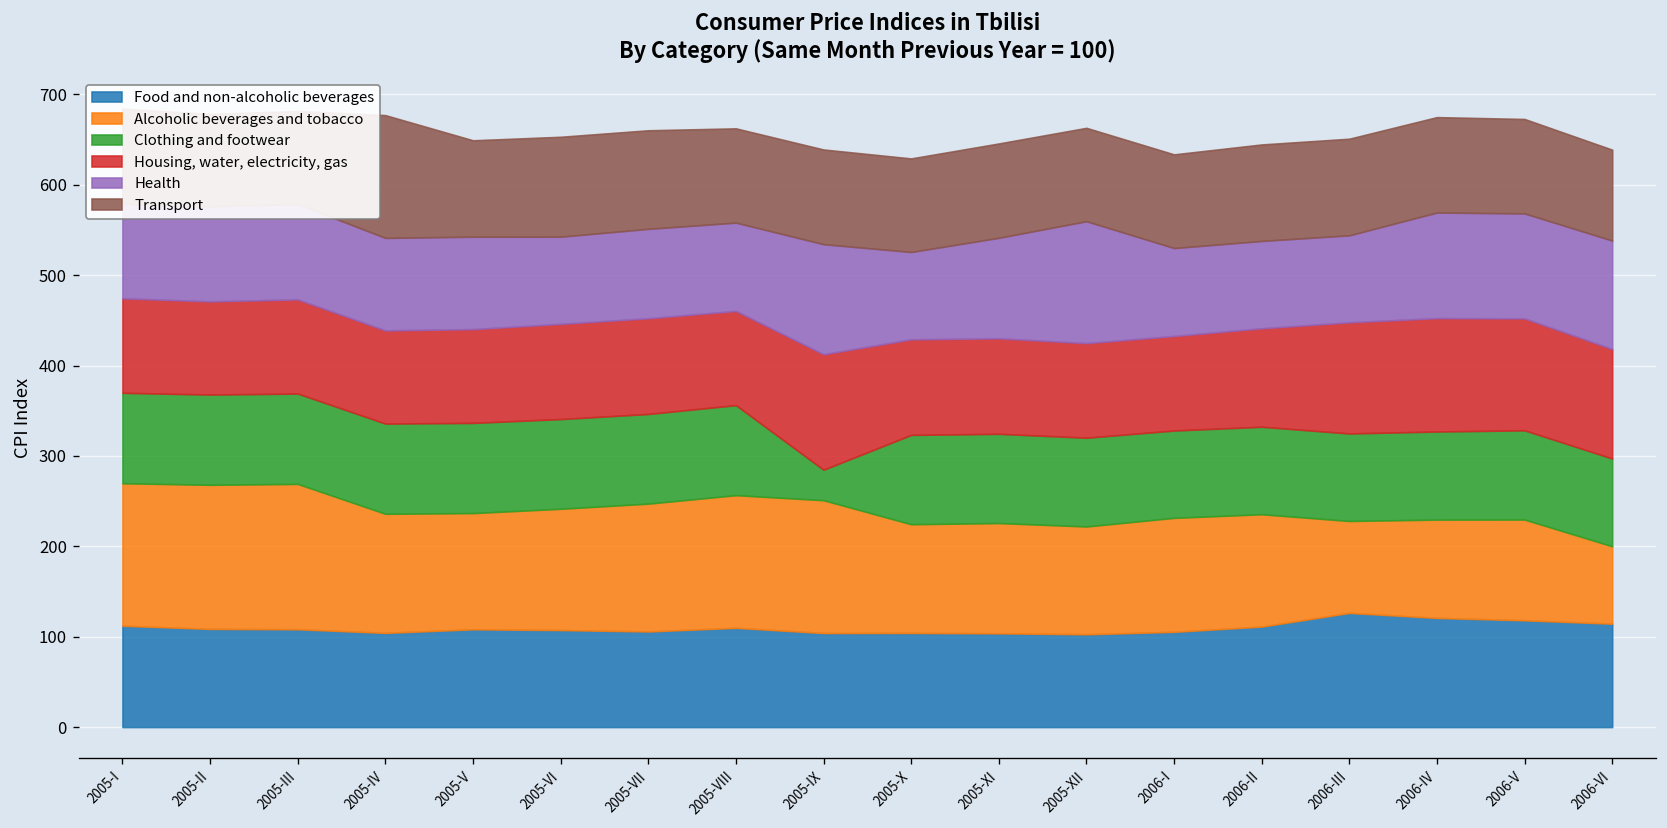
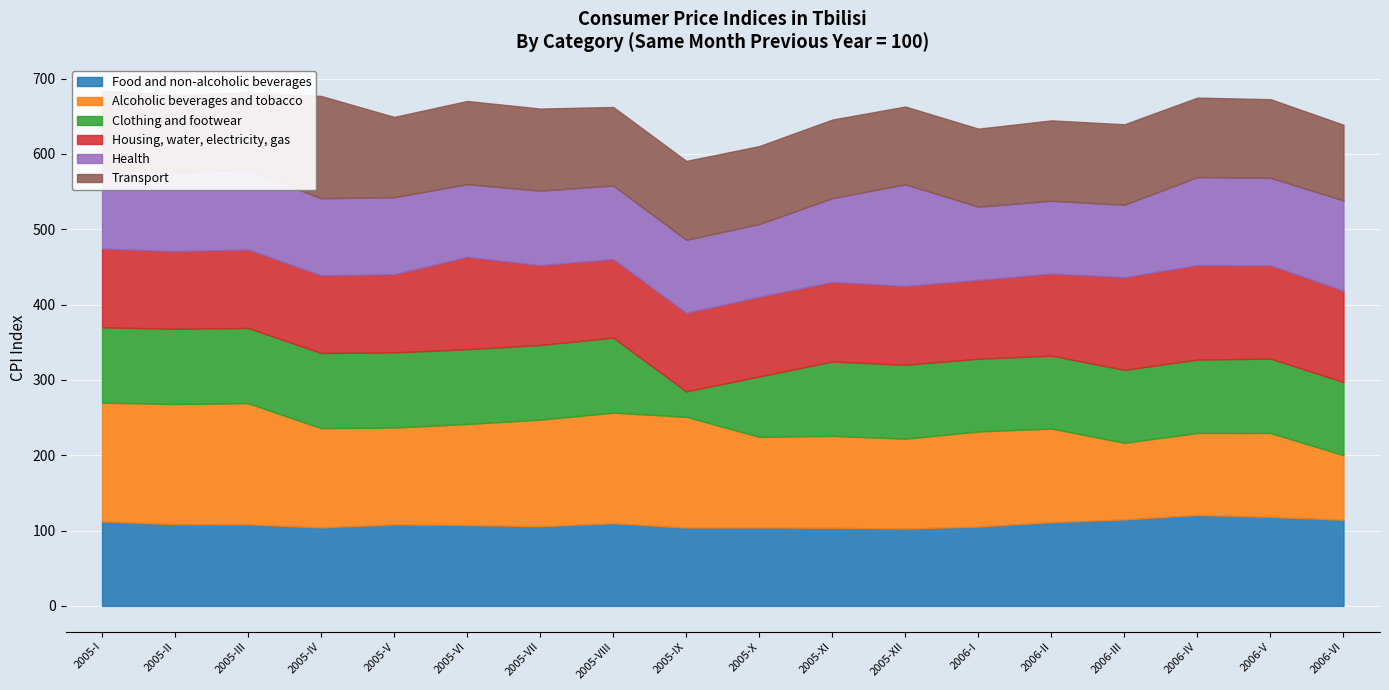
  {
    "Food and non-alcoholic beverages": {
      "2005-I": 110,
      "2005-II": 110,
      "2005-III": 110,
      "2005-IV": 100,
      "2005-V": 110,
      "2005-VI": 110,
      "2005-VII": 110,
      "2005-VIII": 110,
      "2005-IX": 100,
      "2005-X": 100,
      "2005-XI": 100,
      "2005-XII": 100,
      "2006-I": 110,
      "2006-II": 110,
-     "2006-III": 130,
+     "2006-III": 110,
      "2006-IV": 120,
      "2006-V": 120,
      "2006-VI": 110
    },
    "Alcoholic beverages and tobacco": {
      "2005-I": 160,
      "2005-II": 160,
      "2005-III": 160,
      "2005-IV": 130,
      "2005-V": 130,
      "2005-VI": 130,
      "2005-VII": 140,
      "2005-VIII": 150,
      "2005-IX": 150,
      "2005-X": 120,
      "2005-XI": 120,
      "2005-XII": 120,
      "2006-I": 130,
      "2006-II": 120,
      "2006-III": 100,
      "2006-IV": 110,
      "2006-V": 110,
      "2006-VI": 90
    },
    "Clothing and footwear": {
      "2005-I": 100,
      "2005-II": 100,
      "2005-III": 100,
      "2005-IV": 100,
      "2005-V": 100,
      "2005-VI": 100,
      "2005-VII": 100,
      "2005-VIII": 100,
      "2005-IX": 30,
-     "2005-X": 100,
+     "2005-X": 80,
      "2005-XI": 100,
      "2005-XII": 100,
      "2006-I": 100,
      "2006-II": 100,
      "2006-III": 100,
      "2006-IV": 100,
      "2006-V": 100,
      "2006-VI": 100
    },
    "Housing, water, electricity, gas": {
      "2005-I": 100,
      "2005-II": 100,
      "2005-III": 100,
      "2005-IV": 100,
      "2005-V": 100,
-     "2005-VI": 110,
+     "2005-VI": 120,
      "2005-VII": 110,
      "2005-VIII": 100,
-     "2005-IX": 130,
+     "2005-IX": 100,
      "2005-X": 110,
      "2005-XI": 110,
      "2005-XII": 100,
      "2006-I": 100,
      "2006-II": 110,
      "2006-III": 120,
      "2006-IV": 130,
      "2006-V": 120,
      "2006-VI": 120
    },
    "Health": {
      "2005-IV": 100,
      "2005-V": 100,
      "2005-VI": 100,
      "2005-VII": 100,
      "2005-VIII": 100,
-     "2005-IX": 120,
+     "2005-IX": 100,
      "2005-X": 100,
      "2005-XI": 110,
      "2005-XII": 130,
      "2006-I": 100,
      "2006-II": 100,
      "2006-III": 100,
      "2006-IV": 120,
      "2006-V": 120,
      "2006-VI": 120
    },
    "Transport": {
      "2005-IV": 140,
      "2005-V": 110,
      "2005-VI": 110,
      "2005-VII": 110,
      "2005-VIII": 100,
      "2005-IX": 100,
      "2005-X": 100,
      "2005-XI": 100,
      "2005-XII": 100,
      "2006-I": 100,
      "2006-II": 110,
      "2006-III": 110,
      "2006-IV": 110,
      "2006-V": 100,
      "2006-VI": 100
    }
  }
